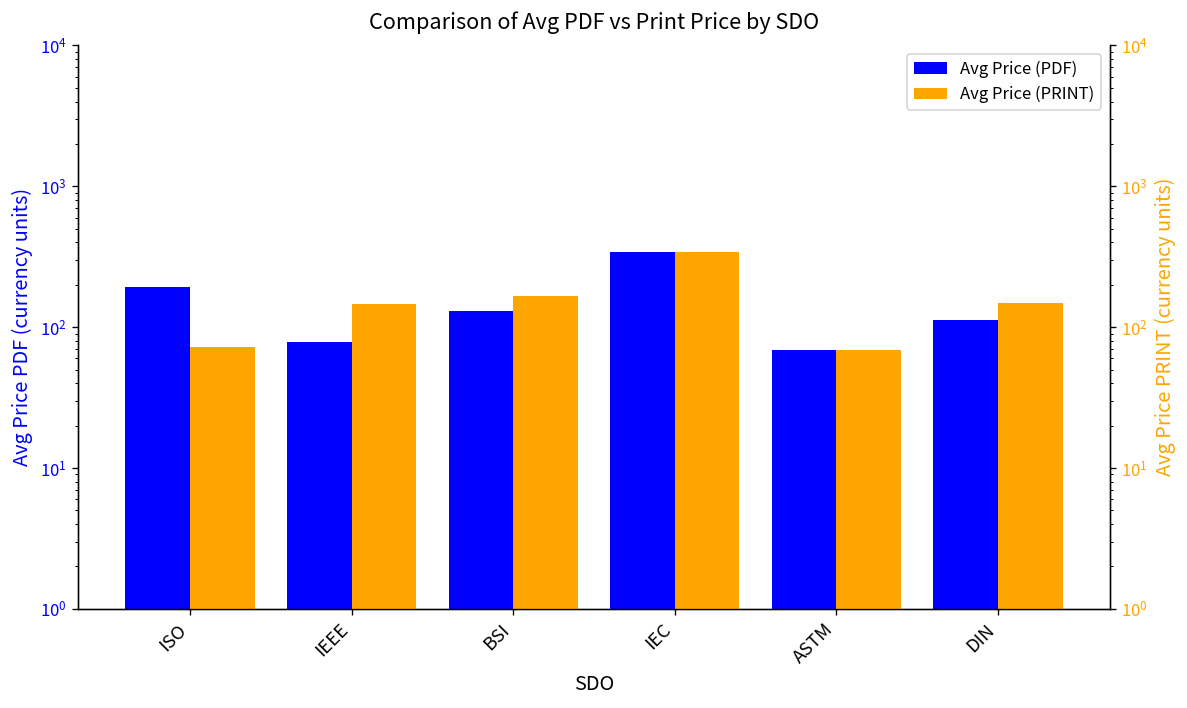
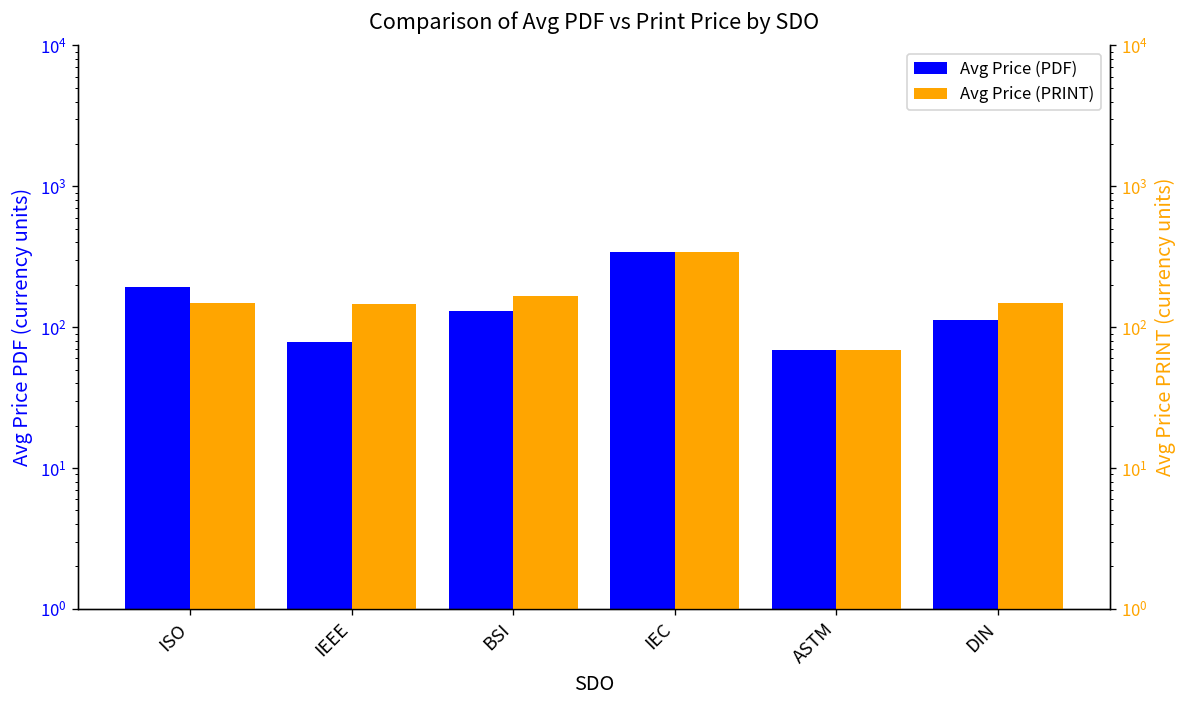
  {
    "Avg Price (PDF)": {
      "ISO": 190,
      "IEEE": 80,
      "BSI": 130,
      "IEC": 340,
      "ASTM": 70,
      "DIN": 110
    },
    "Avg Price (PRINT)": {
-     "ISO": 70,
+     "ISO": 150,
      "IEEE": 150,
      "BSI": 170,
      "IEC": 340,
      "ASTM": 70,
      "DIN": 150
    }
  }
